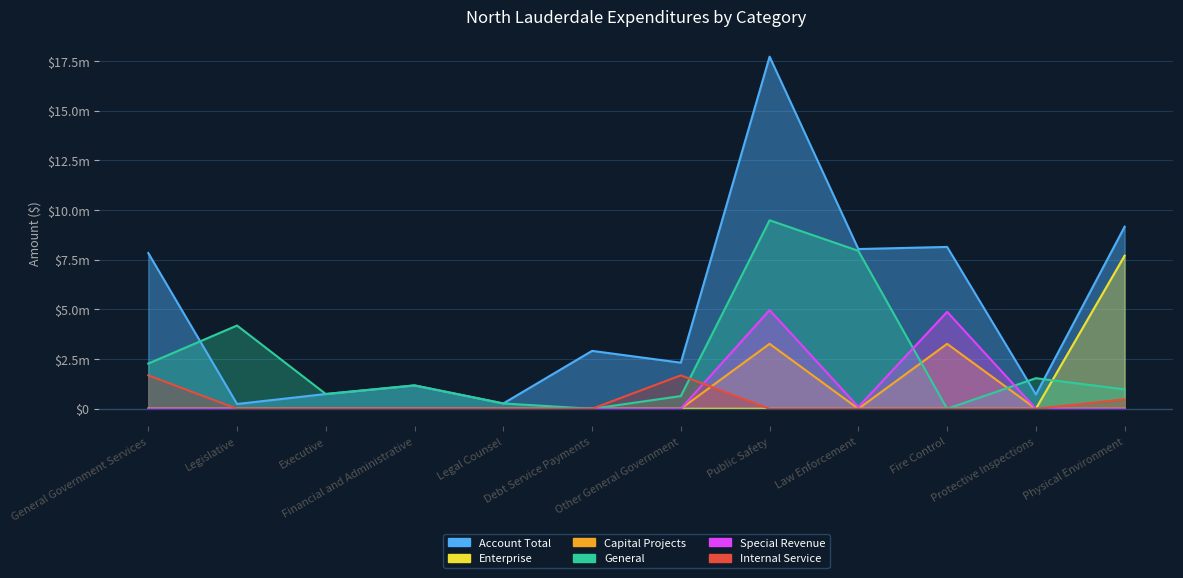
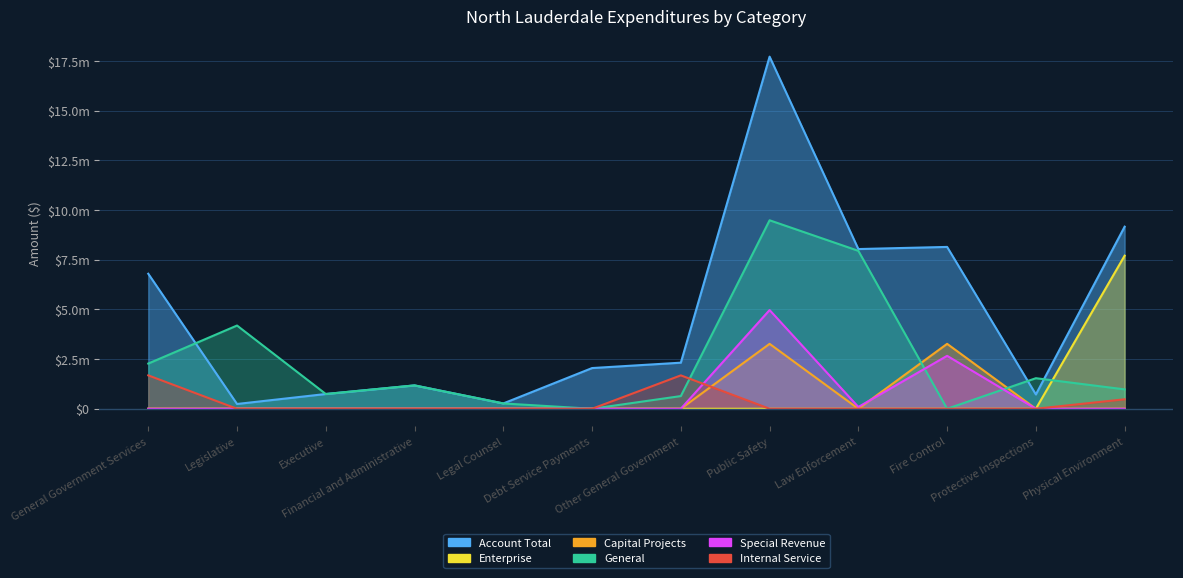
  {
    "Account Total": {
-     "General Government Services": "$7.8m",
+     "General Government Services": "$6.8m",
      "Legislative": "$0.2m",
-     "Debt Service Payments": "$2.9m",
+     "Debt Service Payments": "$2.0m",
      "Other General Government": "$2.3m",
      "Public Safety": "$17.7m",
      "Fire Control": "$8.1m",
      "Protective Inspections": "$0.7m",
      "Physical Environment": "$9.2m"
    },
    "General": {
      "General Government Services": "$2.3m",
      "Legislative": "$4.2m",
      "Other General Government": "$0.6m",
      "Public Safety": "$9.5m",
      "Protective Inspections": "$1.5m",
      "Physical Environment": "$1.0m"
    },
    "Special Revenue": {
      "Public Safety": "$5.0m",
-     "Fire Control": "$4.9m"
+     "Fire Control": "$2.7m"
    }
  }
